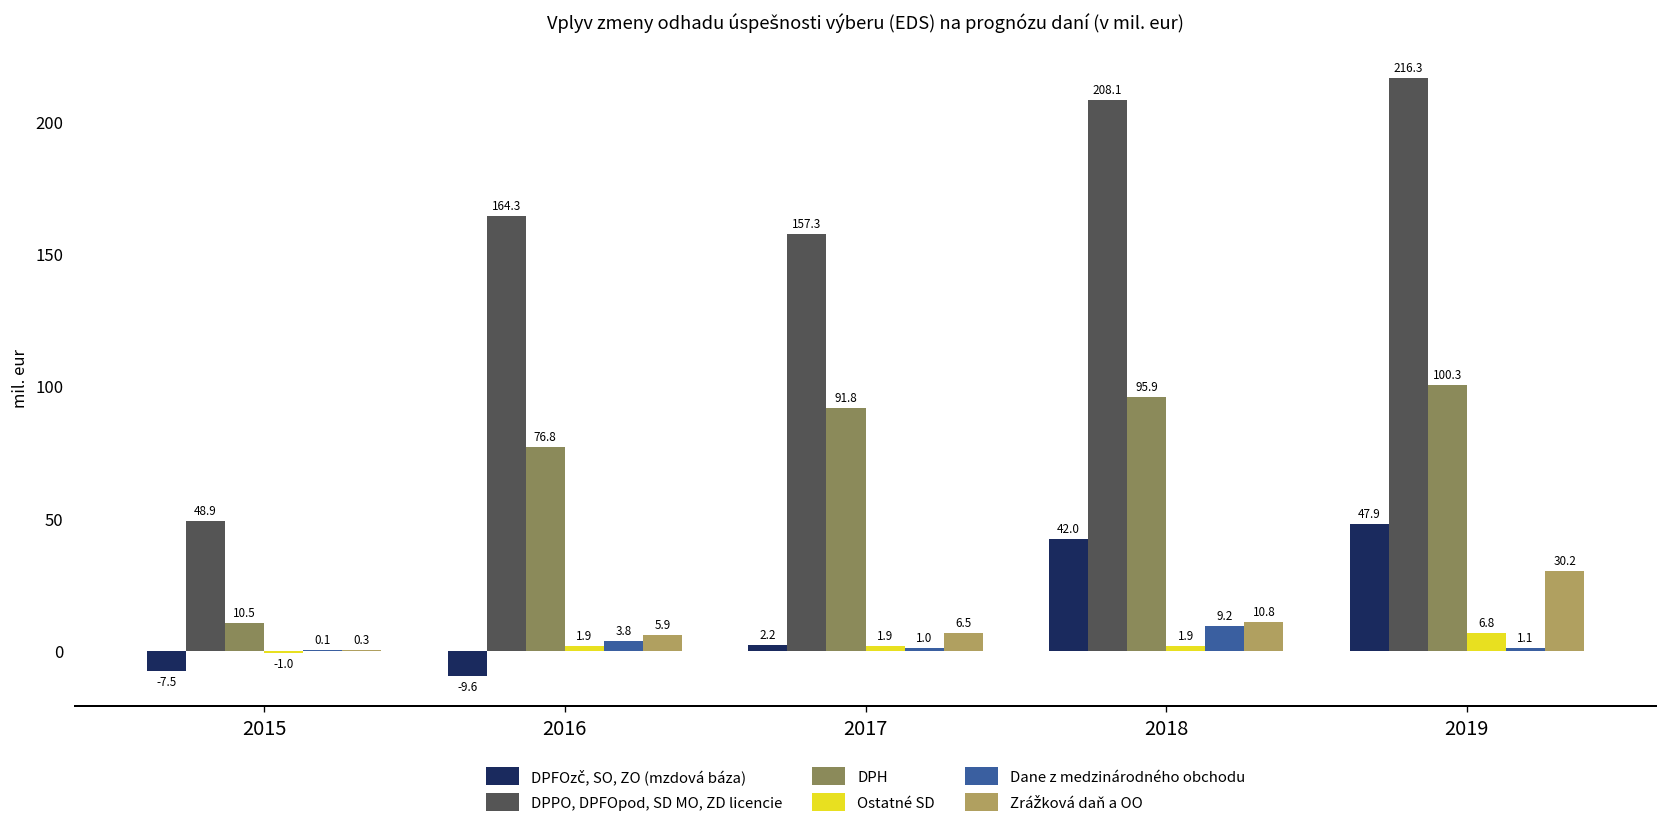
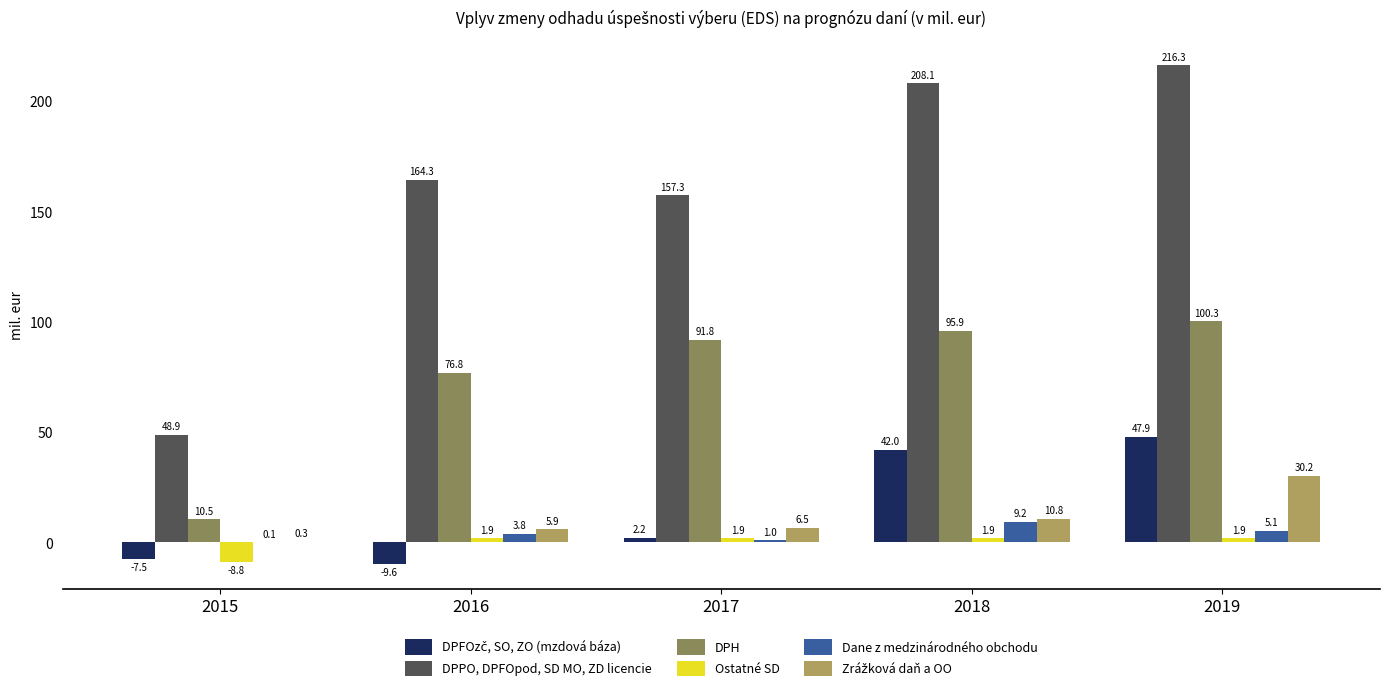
  {
    "DPFOzč, SO, ZO (mzdová báza)": {
      "2015": -7.5,
      "2016": -9.6,
      "2017": 2.2,
      "2018": 42.0,
      "2019": 47.9
    },
    "DPPO, DPFOpod, SD MO, ZD licencie": {
      "2015": 48.9,
      "2016": 164.3,
      "2017": 157.3,
      "2018": 208.1,
      "2019": 216.3
    },
    "Ostatné SD": {
-     "2015": -1.0,
+     "2015": -8.8,
      "2016": 1.9,
      "2017": 1.9,
      "2018": 1.9,
-     "2019": 6.8
+     "2019": 1.9
    },
    "Dane z medzinárodného obchodu": {
      "2015": 0.1,
      "2016": 3.8,
      "2017": 1.0,
      "2018": 9.2,
-     "2019": 1.1
+     "2019": 5.1
    }
  }
